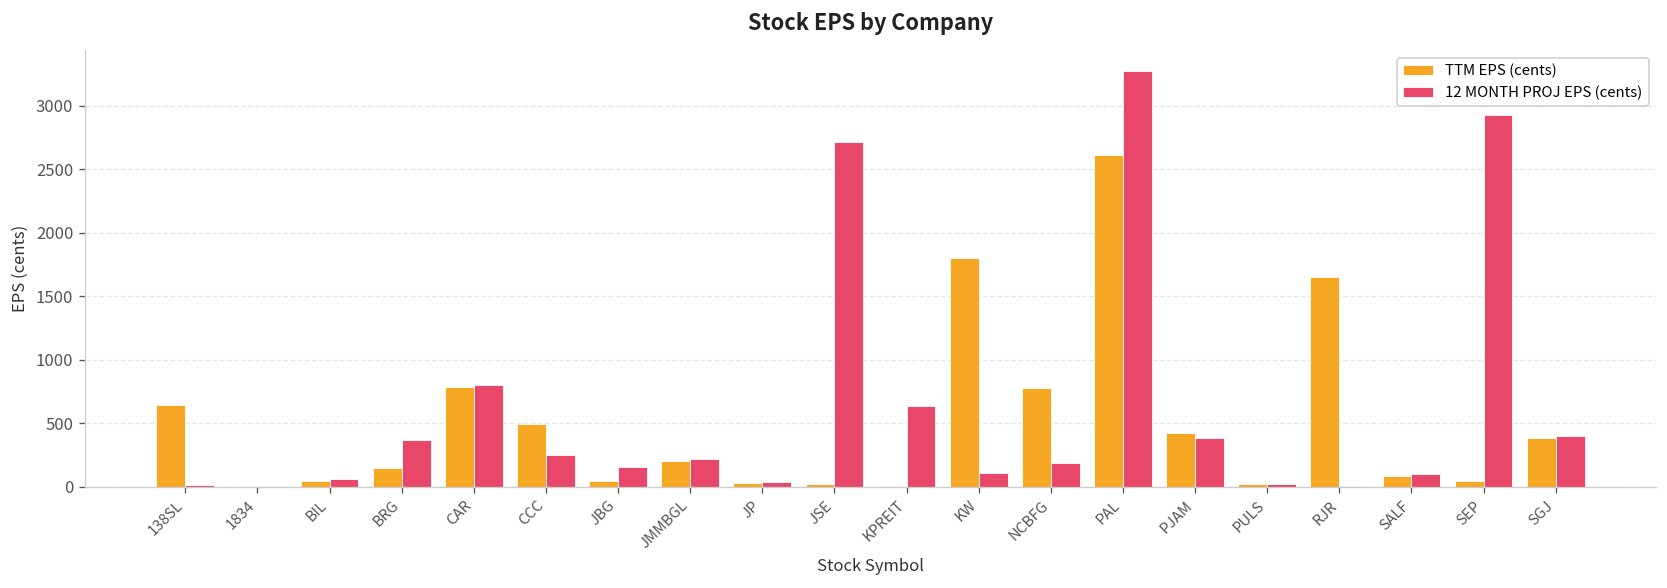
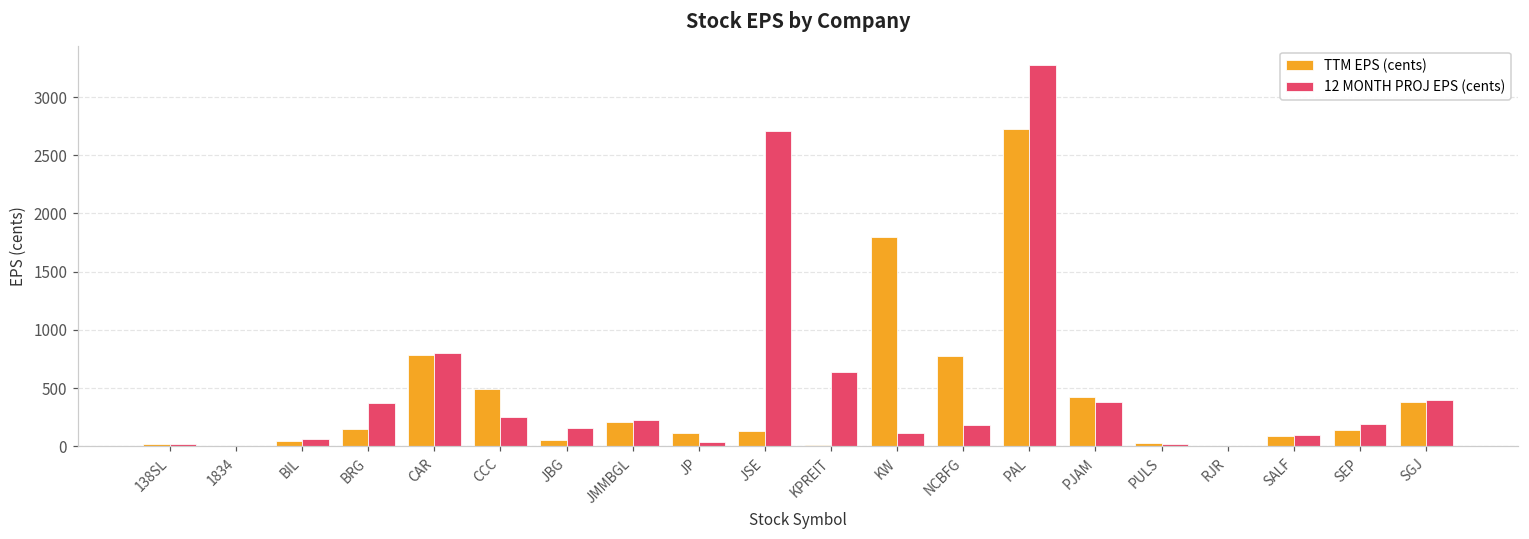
  {
    "TTM EPS (cents)": {
-     "138SL": 640,
+     "138SL": 20,
      "BIL": 50,
      "BRG": 150,
      "CAR": 780,
      "CCC": 490,
      "JBG": 50,
      "JMMBGL": 200,
-     "JP": 30,
-     "JSE": 20,
+     "JP": 120,
+     "JSE": 130,
      "KW": 1800,
      "NCBFG": 780,
-     "PAL": 2610,
+     "PAL": 2720,
      "PJAM": 420,
      "PULS": 20,
-     "RJR": 1650,
+     "RJR": 0,
      "SALF": 90,
-     "SEP": 50,
+     "SEP": 140,
      "SGJ": 380
    },
    "12 MONTH PROJ EPS (cents)": {
      "BIL": 60,
      "BRG": 370,
      "CAR": 800,
      "CCC": 250,
      "JBG": 150,
      "JMMBGL": 220,
      "JP": 40,
      "JSE": 2710,
      "KPREIT": 640,
      "KW": 110,
      "NCBFG": 190,
      "PAL": 3280,
      "PJAM": 380,
      "SALF": 100,
-     "SEP": 2930,
+     "SEP": 190,
      "SGJ": 400
    }
  }
